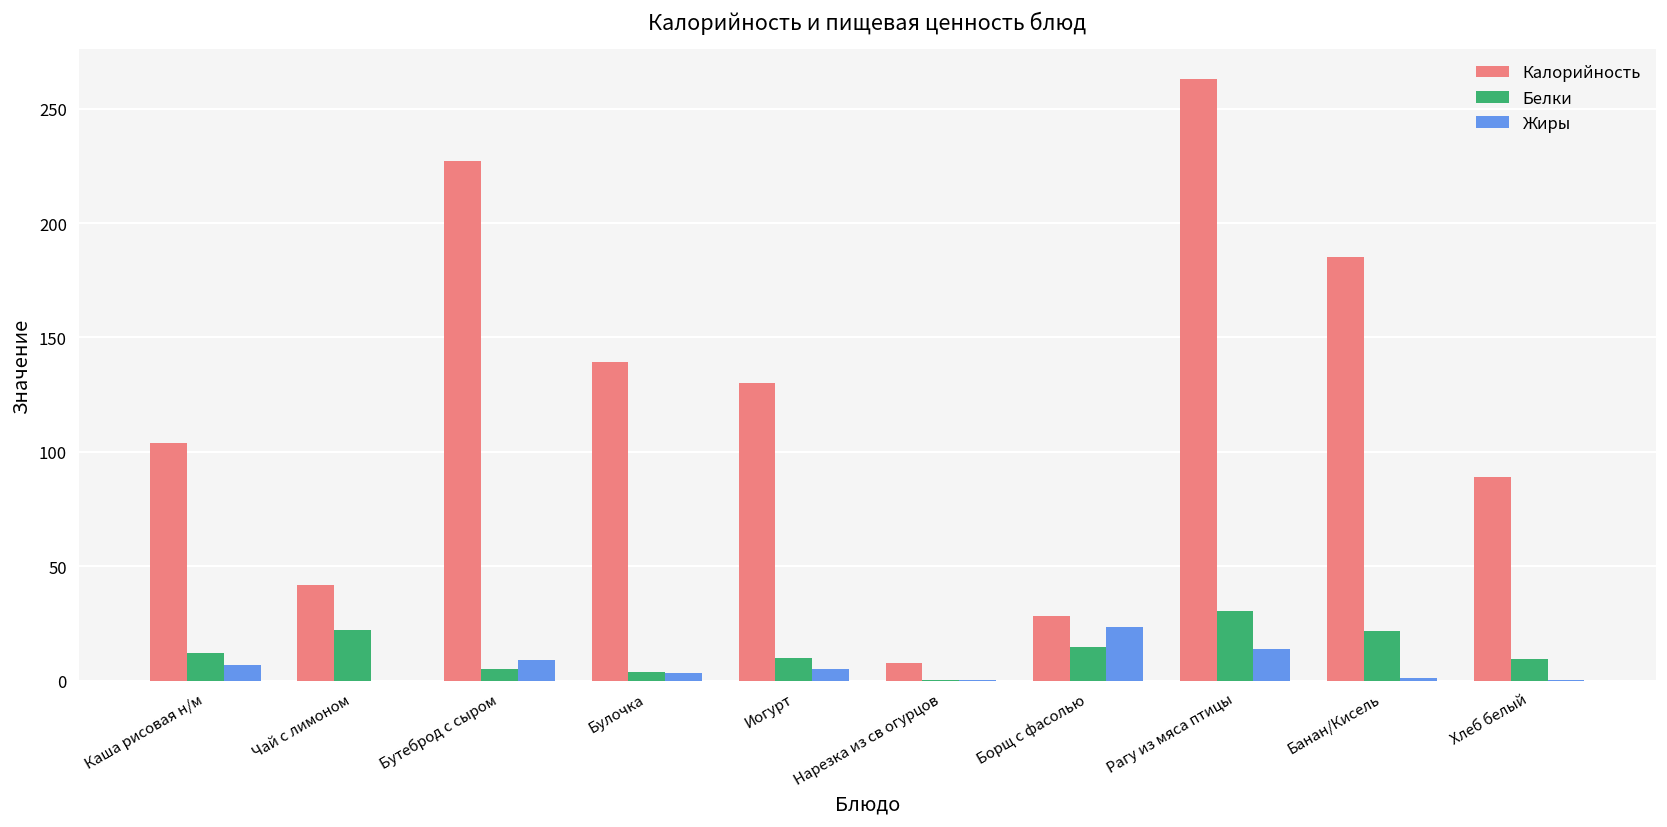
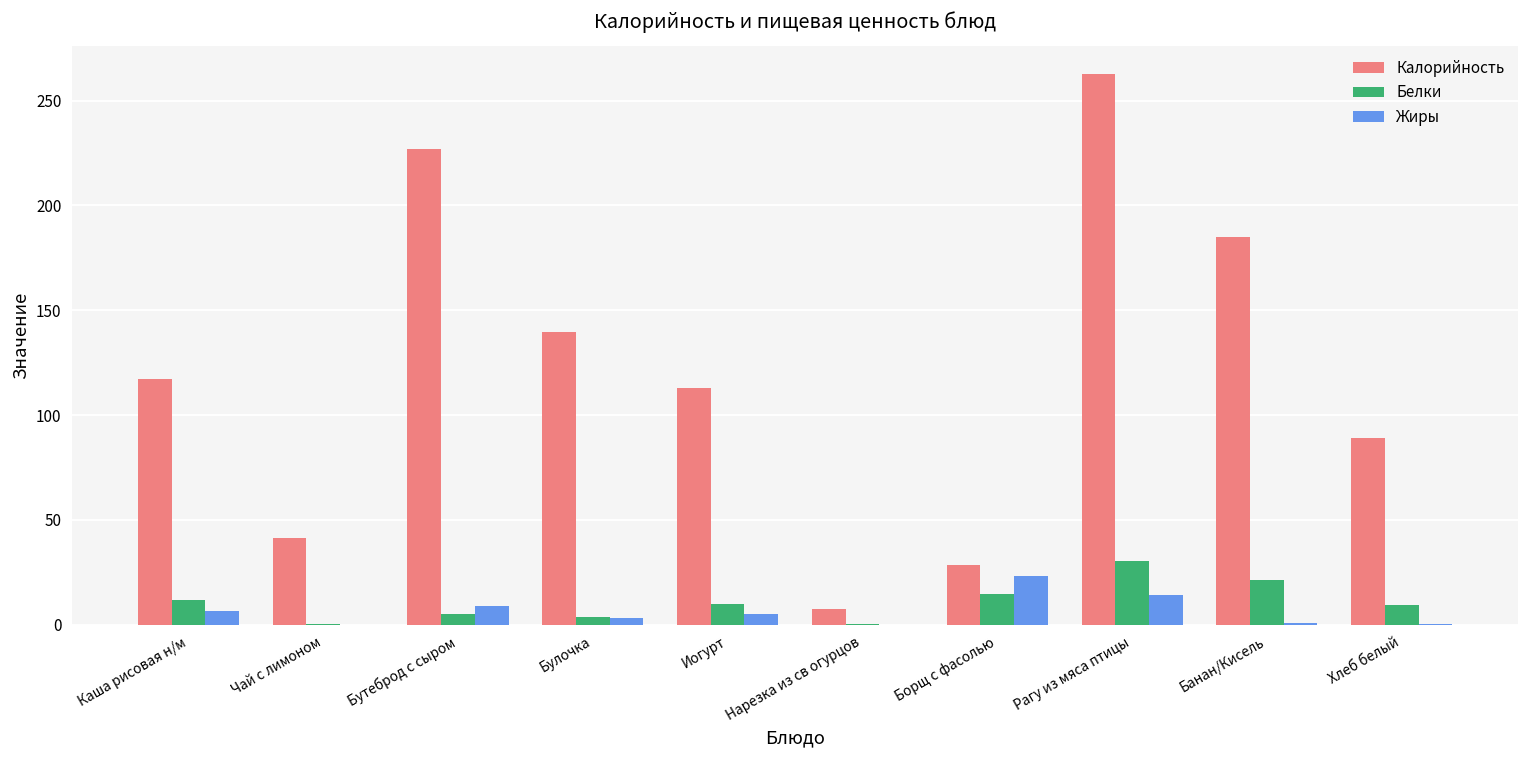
  {
    "Калорийность": {
-     "Каша рисовая н/м": 104,
+     "Каша рисовая н/м": 117,
      "Чай с лимоном": 42,
      "Бутеброд с сыром": 227,
      "Булочка": 139,
-     "Иогурт": 130,
+     "Иогурт": 113,
      "Нарезка из св огурцов": 8,
      "Борщ с фасолью": 28,
      "Рагу из мяса птицы": 263,
      "Банан/Кисель": 185,
      "Хлеб белый": 89
    },
    "Белки": {
      "Каша рисовая н/м": 12,
-     "Чай с лимоном": 22,
+     "Чай с лимоном": 0,
      "Бутеброд с сыром": 5,
      "Булочка": 4,
      "Иогурт": 10,
      "Борщ с фасолью": 15,
      "Рагу из мяса птицы": 31,
      "Банан/Кисель": 22,
      "Хлеб белый": 9
    },
    "Жиры": {
      "Каша рисовая н/м": 7,
      "Чай с лимоном": 0,
      "Бутеброд с сыром": 9,
      "Булочка": 3,
      "Иогурт": 5,
      "Борщ с фасолью": 23,
      "Рагу из мяса птицы": 14
    }
  }
